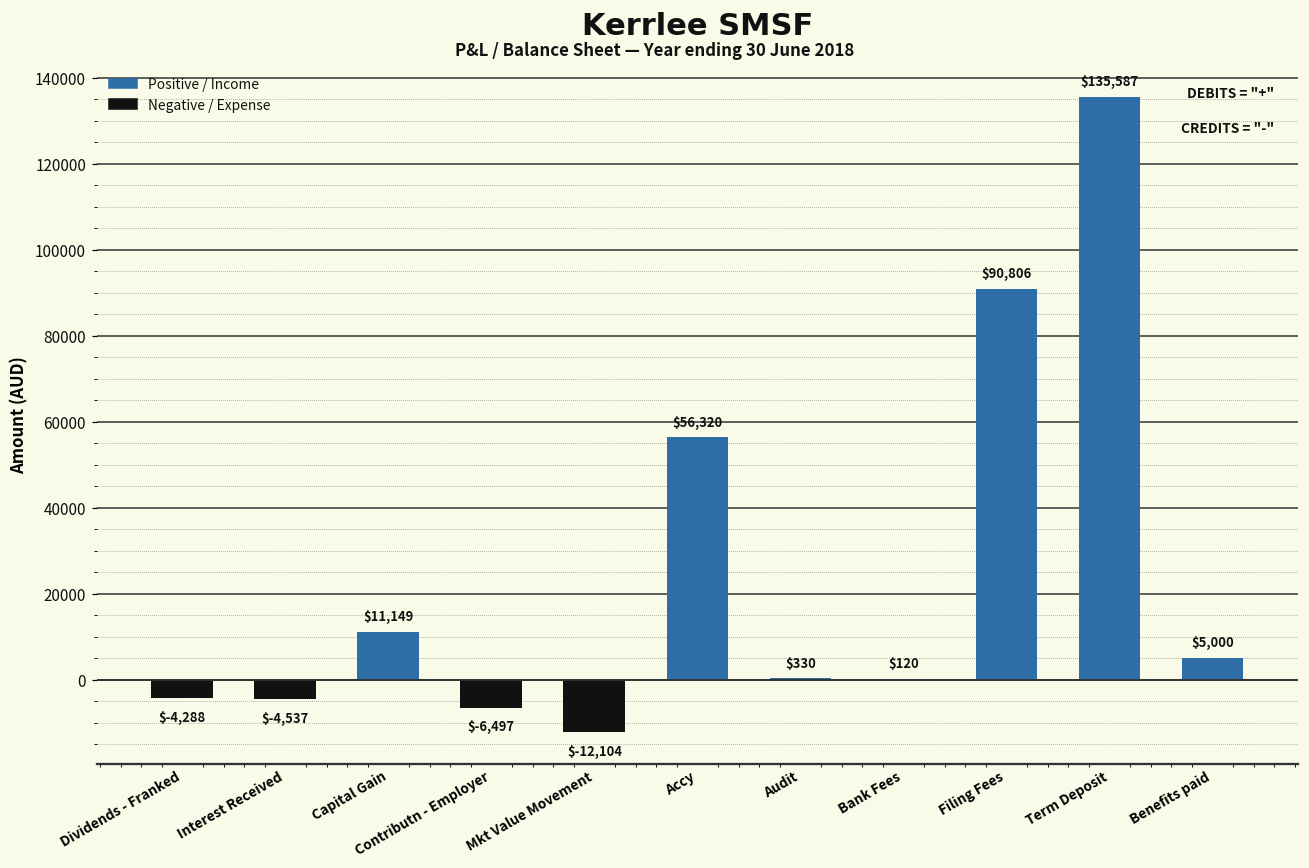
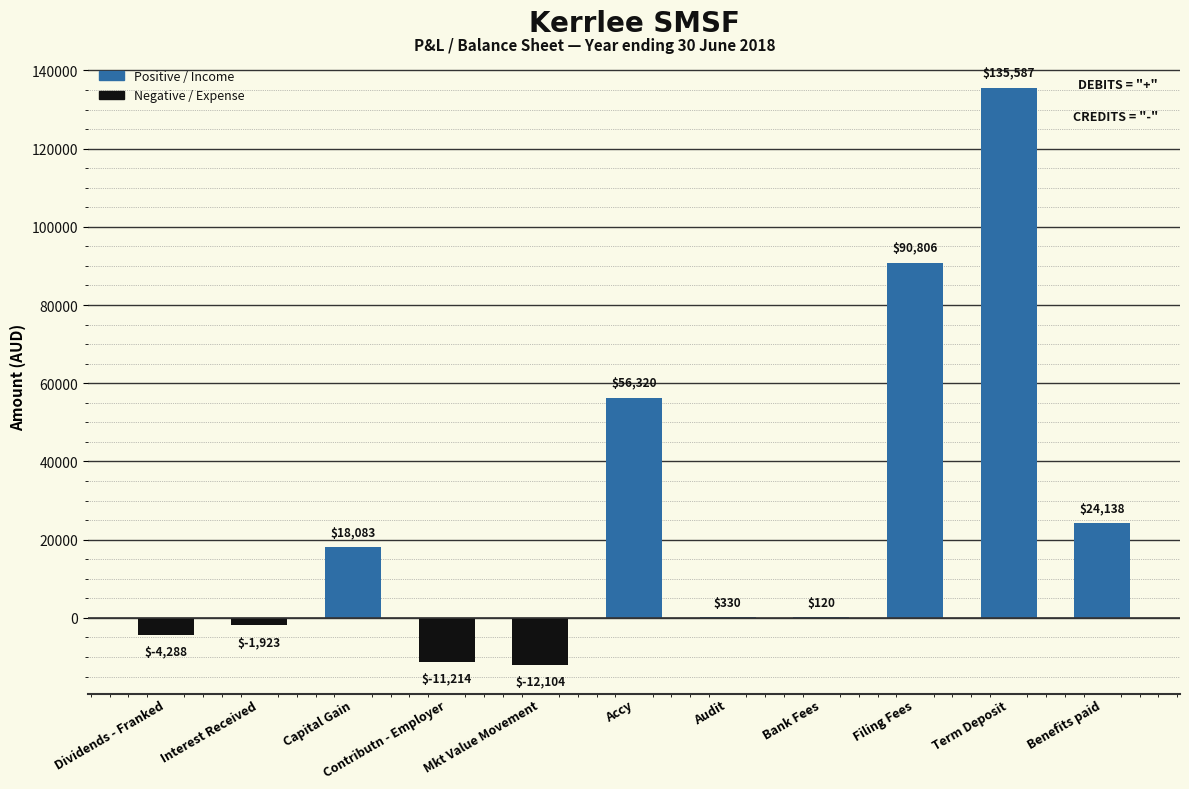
  {
    "Dividends - Franked": "$-4,288",
-   "Interest Received": "$-4,537",
-   "Capital Gain": "$11,149",
-   "Contributn - Employer": "$-6,497",
+   "Interest Received": "$-1,923",
+   "Capital Gain": "$18,083",
+   "Contributn - Employer": "$-11,214",
    "Mkt Value Movement": "$-12,104",
    "Accy": "$56,320",
    "Audit": "$330",
    "Bank Fees": "$120",
    "Filing Fees": "$90,806",
    "Term Deposit": "$135,587",
-   "Benefits paid": "$5,000"
+   "Benefits paid": "$24,138"
  }
